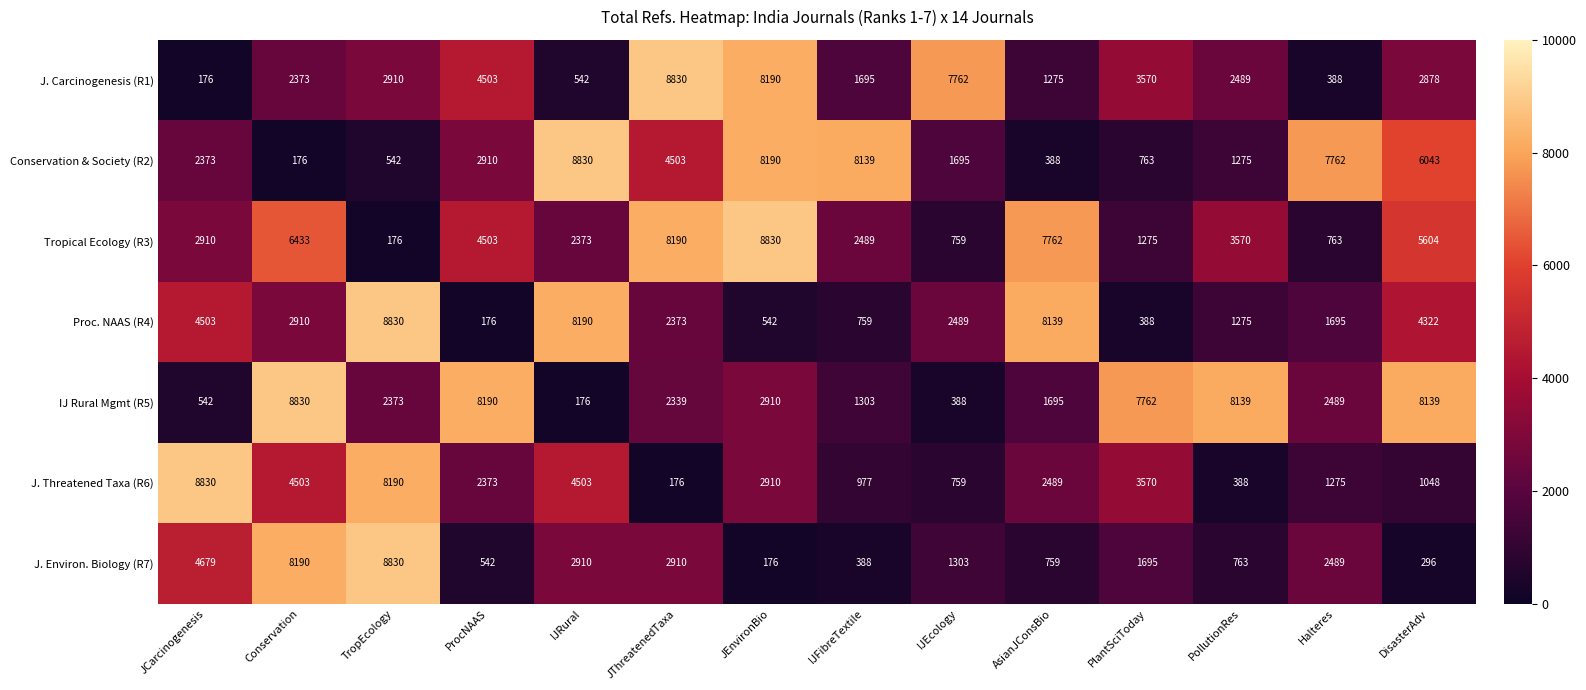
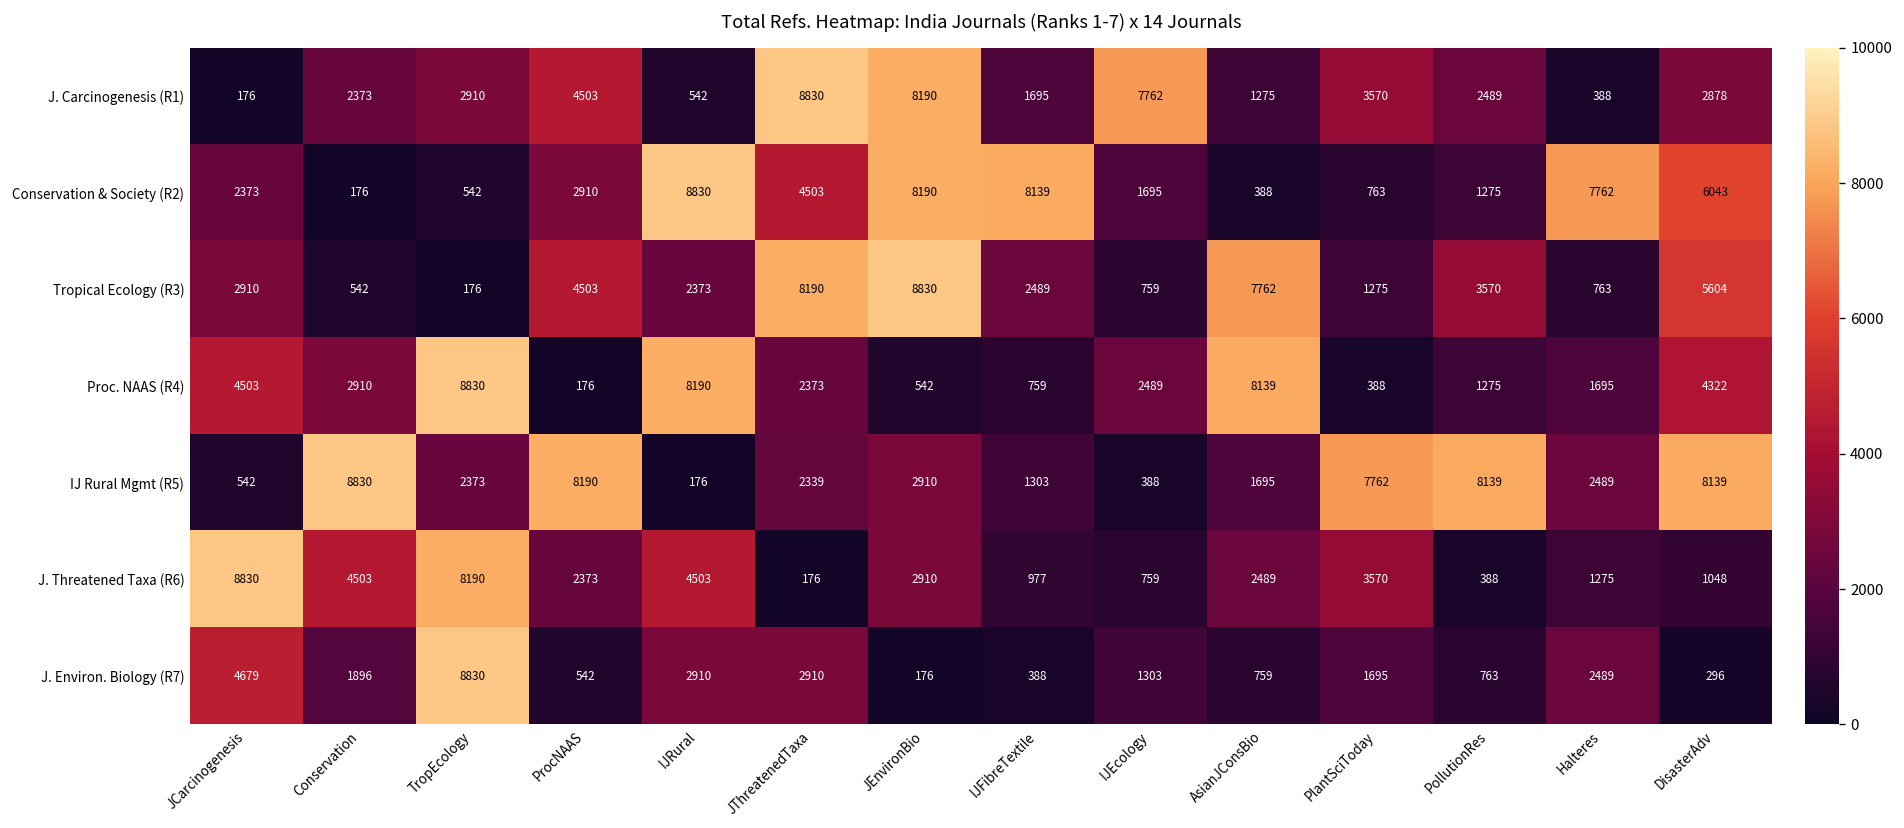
  {
    "J. Carcinogenesis (R1)": {
      "JCarcinogenesis": 176,
      "Conservation": 2373,
      "TropEcology": 2910,
      "ProcNAAS": 4503,
      "IJRural": 542,
      "JThreatenedTaxa": 8830,
      "JEnvironBio": 8190,
      "IJFibreTextile": 1695,
      "IJEcology": 7762,
      "AsianJConsBio": 1275,
      "PlantSciToday": 3570,
      "PollutionRes": 2489,
      "Halteres": 388,
      "DisasterAdv": 2878
    },
    "Conservation & Society (R2)": {
      "JCarcinogenesis": 2373,
      "Conservation": 176,
      "TropEcology": 542,
      "ProcNAAS": 2910,
      "IJRural": 8830,
      "JThreatenedTaxa": 4503,
      "JEnvironBio": 8190,
      "IJFibreTextile": 8139,
      "IJEcology": 1695,
      "AsianJConsBio": 388,
      "PlantSciToday": 763,
      "PollutionRes": 1275,
      "Halteres": 7762,
      "DisasterAdv": 6043
    },
    "Tropical Ecology (R3)": {
      "JCarcinogenesis": 2910,
-     "Conservation": 6433,
+     "Conservation": 542,
      "TropEcology": 176,
      "ProcNAAS": 4503,
      "IJRural": 2373,
      "JThreatenedTaxa": 8190,
      "JEnvironBio": 8830,
      "IJFibreTextile": 2489,
      "IJEcology": 759,
      "AsianJConsBio": 7762,
      "PlantSciToday": 1275,
      "PollutionRes": 3570,
      "Halteres": 763,
      "DisasterAdv": 5604
    },
    "Proc. NAAS (R4)": {
      "JCarcinogenesis": 4503,
      "Conservation": 2910,
      "TropEcology": 8830,
      "ProcNAAS": 176,
      "IJRural": 8190,
      "JThreatenedTaxa": 2373,
      "JEnvironBio": 542,
      "IJFibreTextile": 759,
      "IJEcology": 2489,
      "AsianJConsBio": 8139,
      "PlantSciToday": 388,
      "PollutionRes": 1275,
      "Halteres": 1695,
      "DisasterAdv": 4322
    },
    "IJ Rural Mgmt (R5)": {
      "JCarcinogenesis": 542,
      "Conservation": 8830,
      "TropEcology": 2373,
      "ProcNAAS": 8190,
      "IJRural": 176,
      "JThreatenedTaxa": 2339,
      "JEnvironBio": 2910,
      "IJFibreTextile": 1303,
      "IJEcology": 388,
      "AsianJConsBio": 1695,
      "PlantSciToday": 7762,
      "PollutionRes": 8139,
      "Halteres": 2489,
      "DisasterAdv": 8139
    },
    "J. Threatened Taxa (R6)": {
      "JCarcinogenesis": 8830,
      "Conservation": 4503,
      "TropEcology": 8190,
      "ProcNAAS": 2373,
      "IJRural": 4503,
      "JThreatenedTaxa": 176,
      "JEnvironBio": 2910,
      "IJFibreTextile": 977,
      "IJEcology": 759,
      "AsianJConsBio": 2489,
      "PlantSciToday": 3570,
      "PollutionRes": 388,
      "Halteres": 1275,
      "DisasterAdv": 1048
    },
    "J. Environ. Biology (R7)": {
      "JCarcinogenesis": 4679,
-     "Conservation": 8190,
+     "Conservation": 1896,
      "TropEcology": 8830,
      "ProcNAAS": 542,
      "IJRural": 2910,
      "JThreatenedTaxa": 2910,
      "JEnvironBio": 176,
      "IJFibreTextile": 388,
      "IJEcology": 1303,
      "AsianJConsBio": 759,
      "PlantSciToday": 1695,
      "PollutionRes": 763,
      "Halteres": 2489,
      "DisasterAdv": 296
    }
  }
